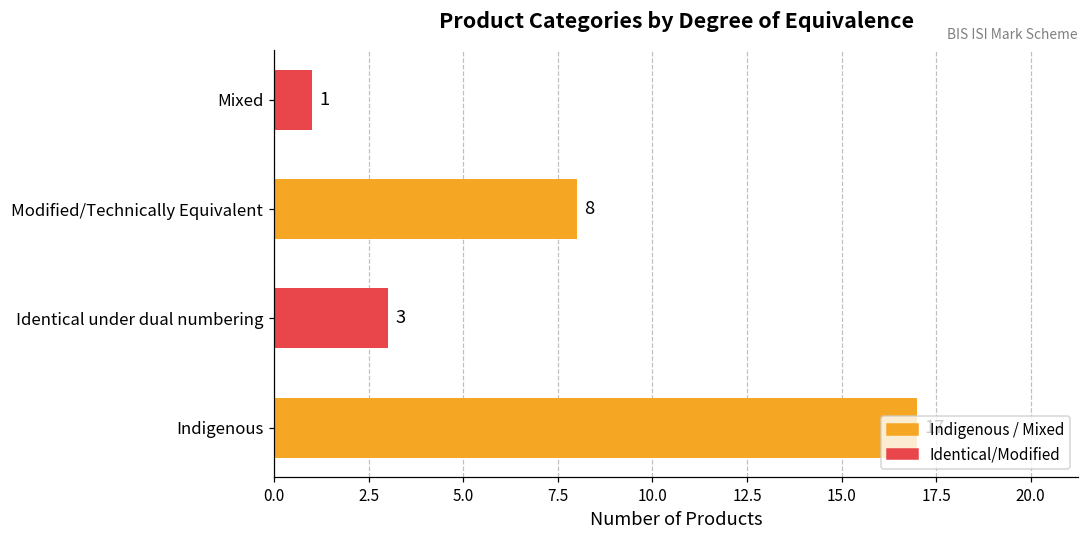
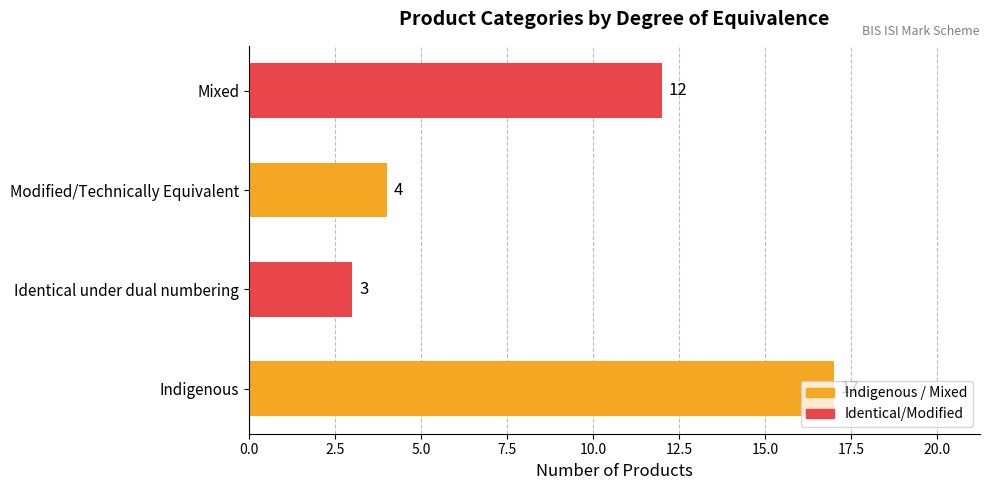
  {
-   "Mixed": 1,
-   "Modified/Technically Equivalent": 8,
+   "Mixed": 12,
+   "Modified/Technically Equivalent": 4,
    "Identical under dual numbering": 3
  }
